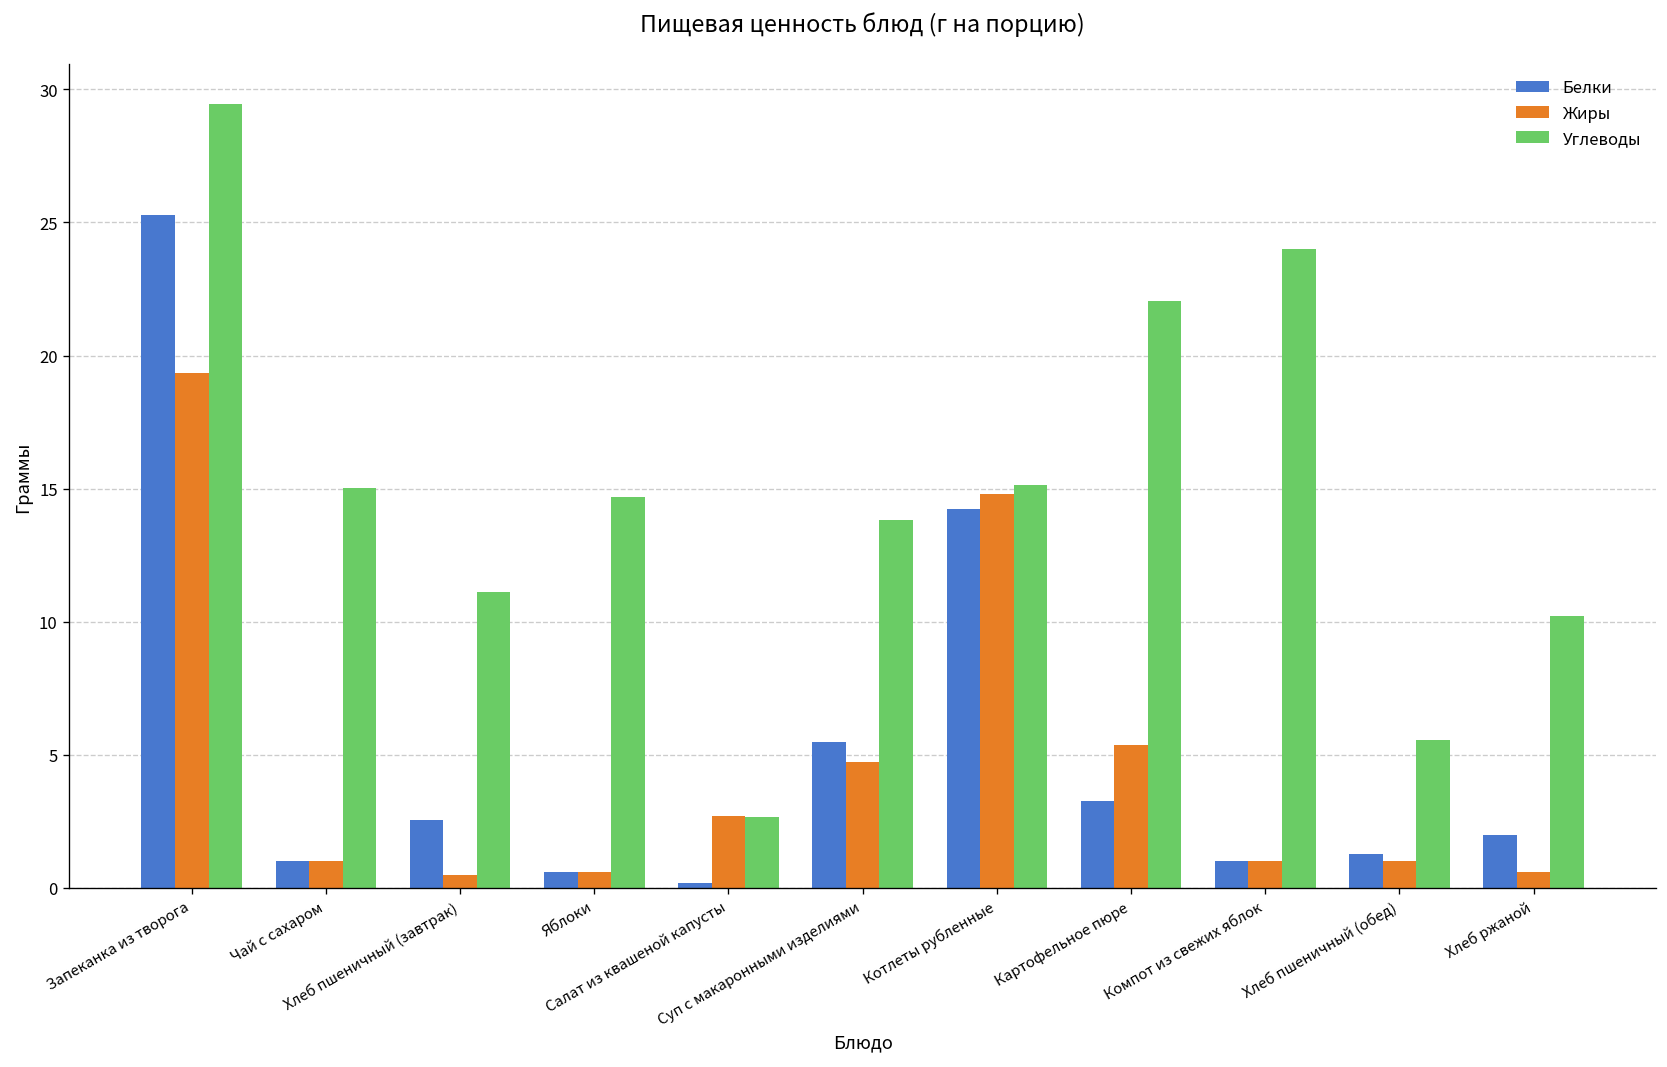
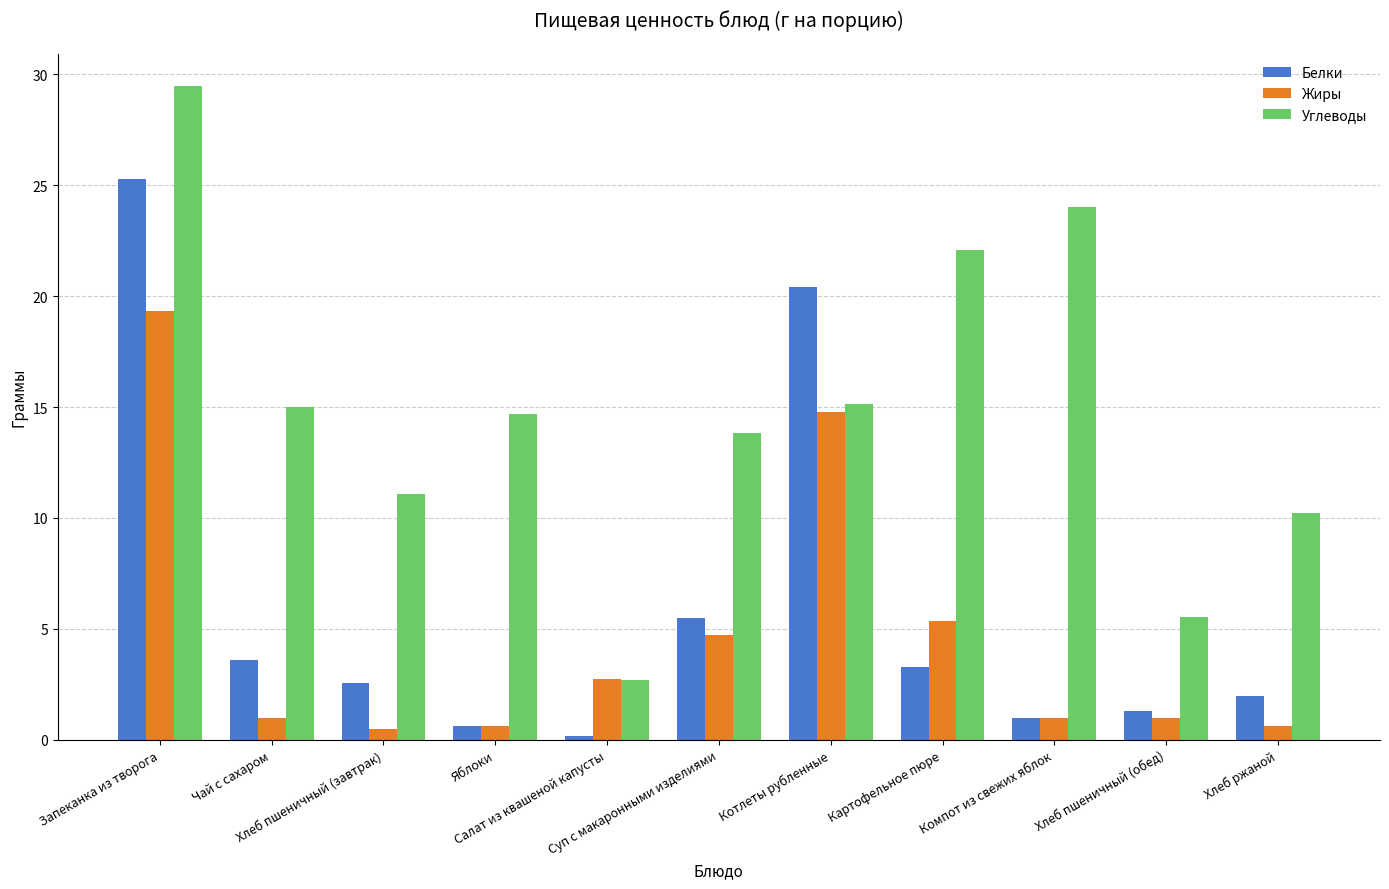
  {
    "Белки": {
      "Запеканка из творога": 25.3,
-     "Чай с сахаром": 1.0,
+     "Чай с сахаром": 3.6,
      "Хлеб пшеничный (завтрак)": 2.6,
      "Яблоки": 0.6,
      "Салат из квашеной капусты": 0.2,
      "Суп с макаронными изделиями": 5.5,
-     "Котлеты рубленные": 14.2,
+     "Котлеты рубленные": 20.4,
      "Картофельное пюре": 3.3,
      "Компот из свежих яблок": 1.0,
      "Хлеб пшеничный (обед)": 1.3,
      "Хлеб ржаной": 2.0
    },
    "Жиры": {
      "Запеканка из творога": 19.3,
      "Чай с сахаром": 1.0,
      "Хлеб пшеничный (завтрак)": 0.5,
      "Яблоки": 0.6,
      "Салат из квашеной капусты": 2.7,
      "Суп с макаронными изделиями": 4.7,
      "Котлеты рубленные": 14.8,
      "Картофельное пюре": 5.4,
      "Компот из свежих яблок": 1.0,
      "Хлеб пшеничный (обед)": 1.0,
      "Хлеб ржаной": 0.6
    },
    "Углеводы": {
      "Запеканка из творога": 29.5,
      "Чай с сахаром": 15.0,
      "Хлеб пшеничный (завтрак)": 11.1,
      "Яблоки": 14.7,
      "Салат из квашеной капусты": 2.7,
      "Суп с макаронными изделиями": 13.8,
      "Котлеты рубленные": 15.1,
      "Картофельное пюре": 22.1,
      "Компот из свежих яблок": 24.0,
      "Хлеб пшеничный (обед)": 5.6,
      "Хлеб ржаной": 10.2
    }
  }
